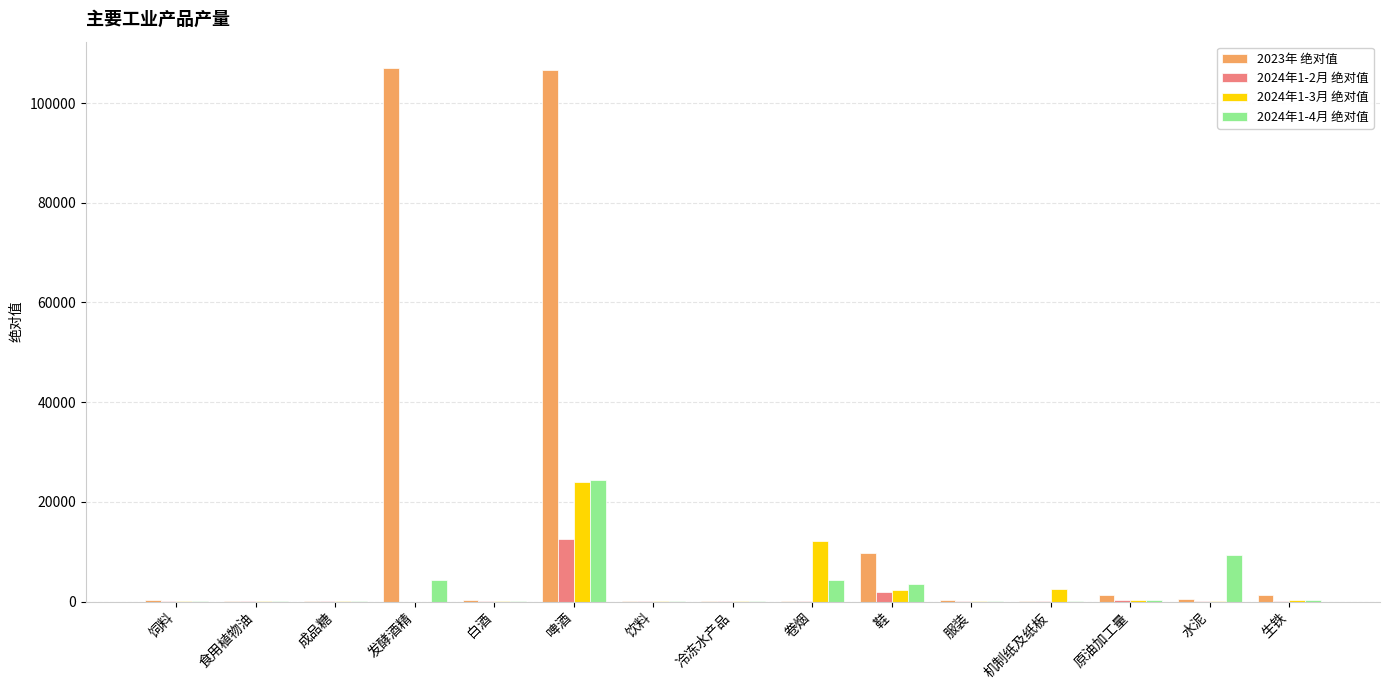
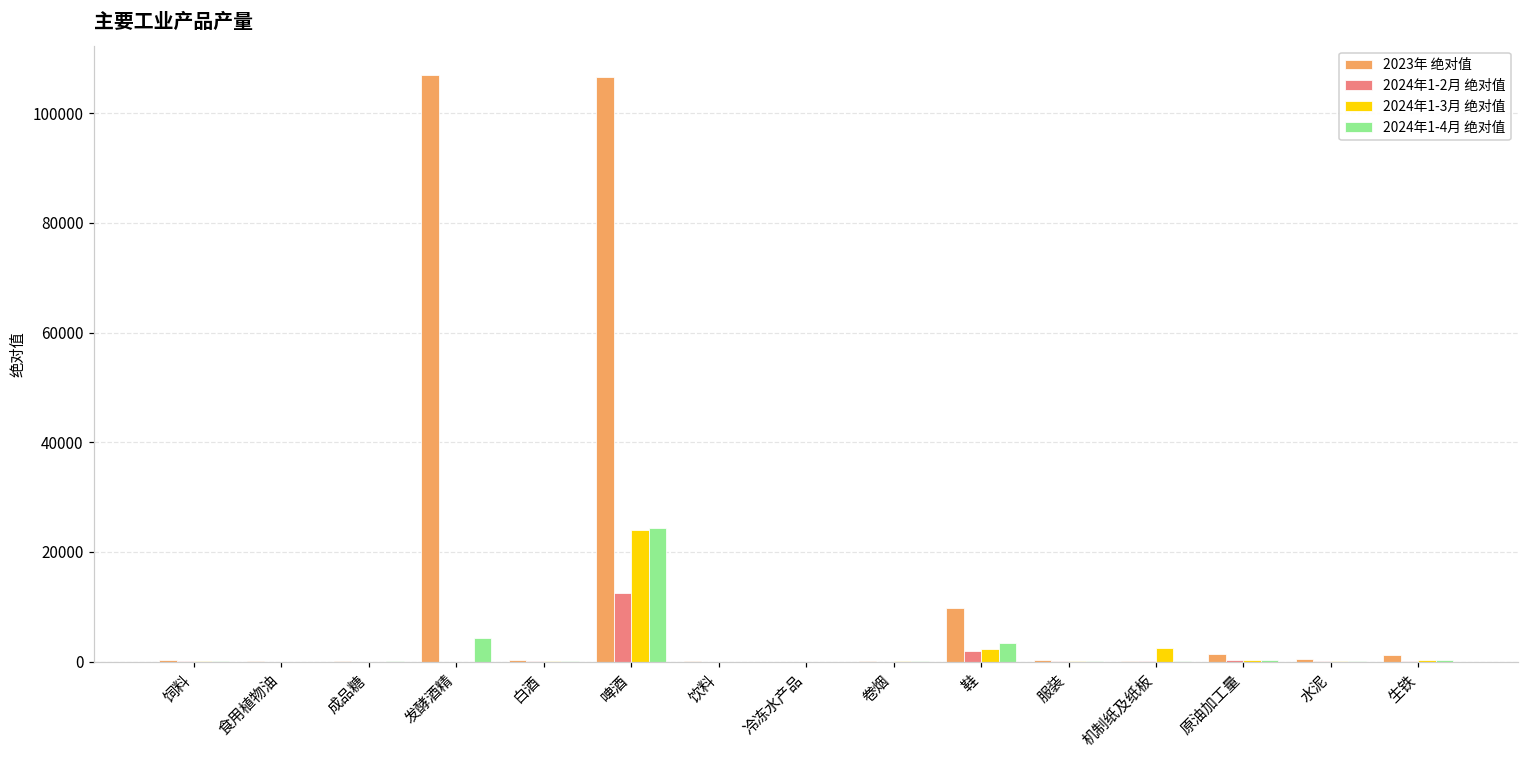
  {
    "2024年1-3月 绝对值": {
      "发酵酒精": 0,
      "啤酒": 24000,
-     "卷烟": 12000,
+     "卷烟": 0,
      "鞋": 2000,
      "机制纸及纸板": 3000
    },
    "2024年1-4月 绝对值": {
      "发酵酒精": 4000,
      "啤酒": 24000,
-     "卷烟": 4000,
+     "卷烟": 0,
      "鞋": 3000,
-     "水泥": 9000
+     "水泥": 0
    }
  }
